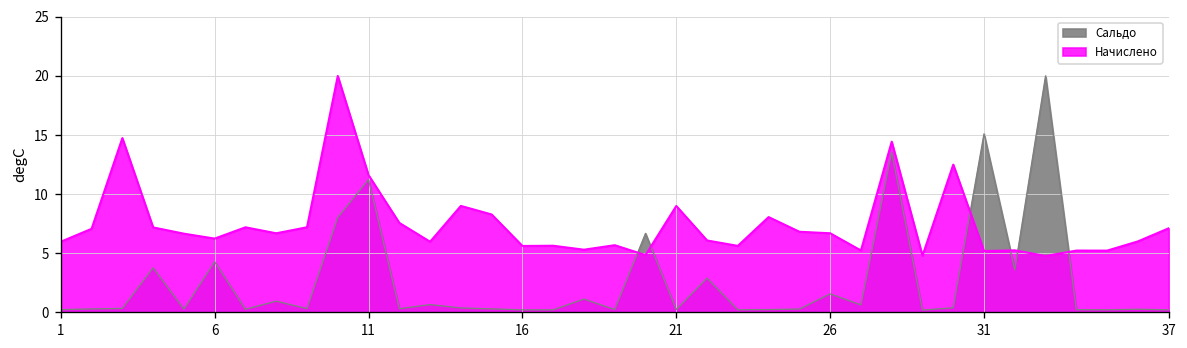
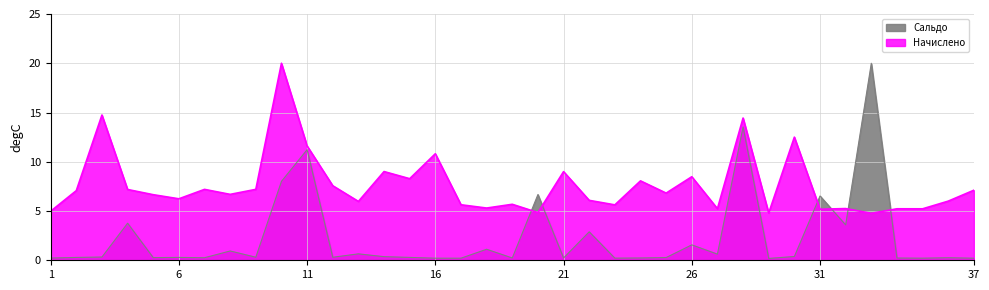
  {
    "Сальдо": {
      "1": 0,
-     "6": 4,
+     "6": 0,
      "11": 11,
      "16": 0,
      "21": 0,
      "26": 2,
-     "31": 15,
+     "31": 7,
      "37": 0
    },
    "Начислено": {
-     "1": 6,
+     "1": 5,
      "6": 6,
      "11": 12,
-     "16": 6,
+     "16": 11,
      "21": 9,
-     "26": 7,
+     "26": 8,
      "31": 5,
      "37": 7
    }
  }
